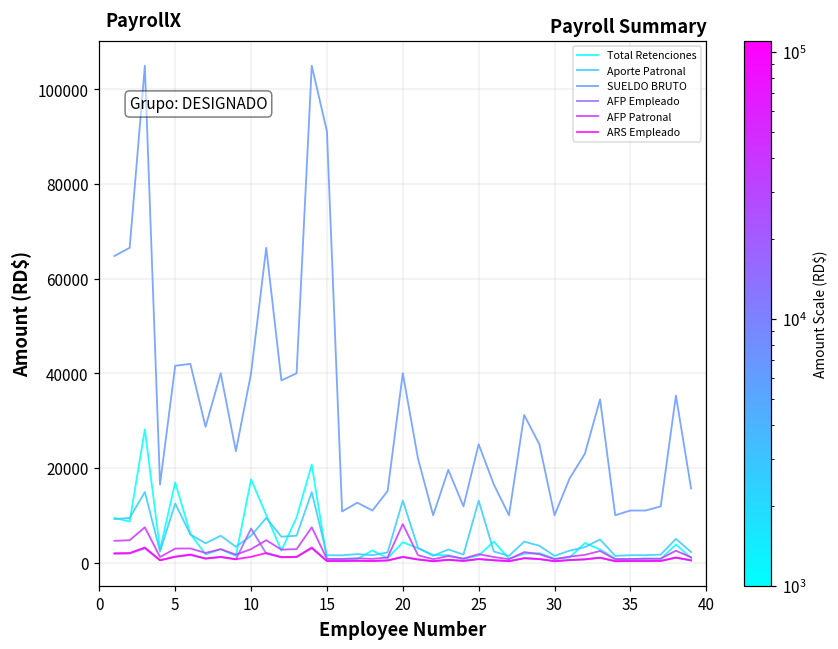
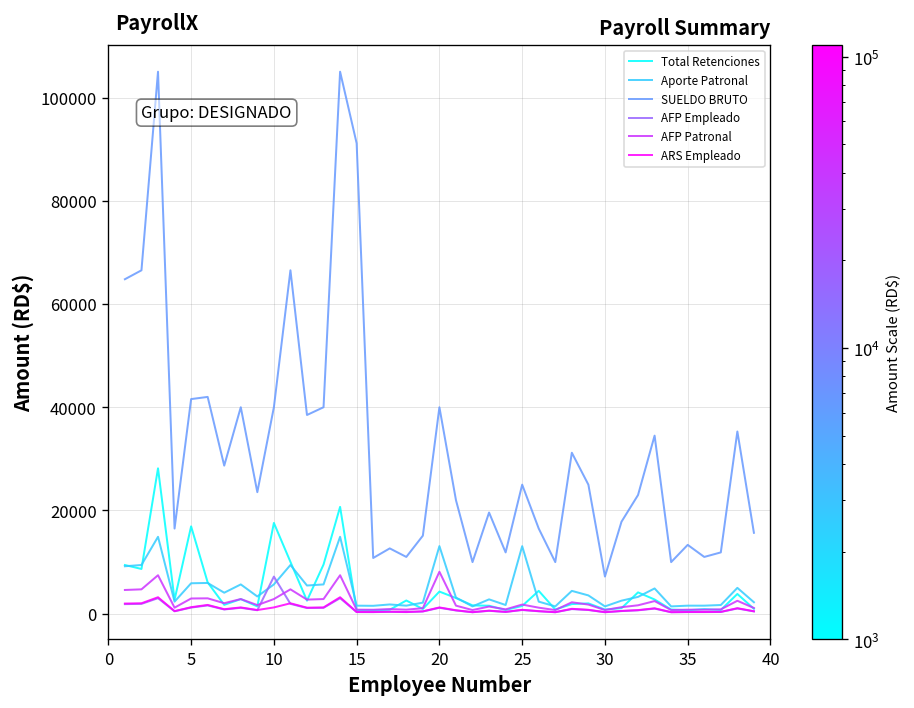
  {
    "Total Retenciones": {
      "5": 17000,
      "10": 18000,
      "20": 4000
    },
    "Aporte Patronal": {
-     "5": 12000,
+     "5": 6000,
      "10": 6000,
      "15": 2000,
      "20": 13000,
      "25": 13000,
      "30": 1000,
      "35": 2000
    },
    "SUELDO BRUTO": {
      "5": 42000,
      "10": 40000,
      "15": 91000,
      "20": 40000,
      "25": 25000,
-     "30": 10000,
-     "35": 11000
+     "30": 7000,
+     "35": 13000
    },
    "AFP Empleado": {
      "10": 7000
    },
    "AFP Patronal": {
      "5": 3000,
      "10": 3000,
      "20": 8000
    },
    "ARS Empleado": {
      "10": 1000
    }
  }
